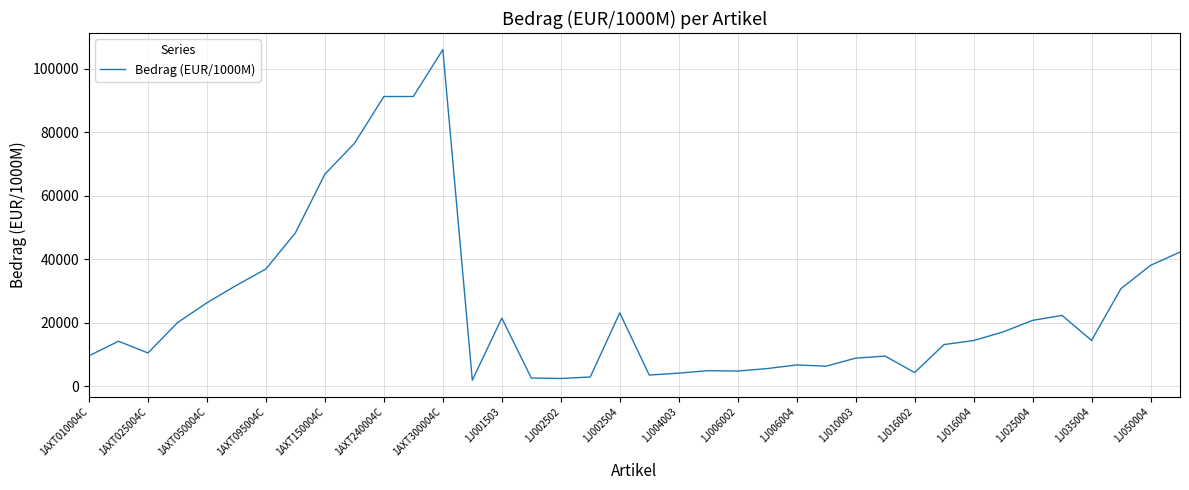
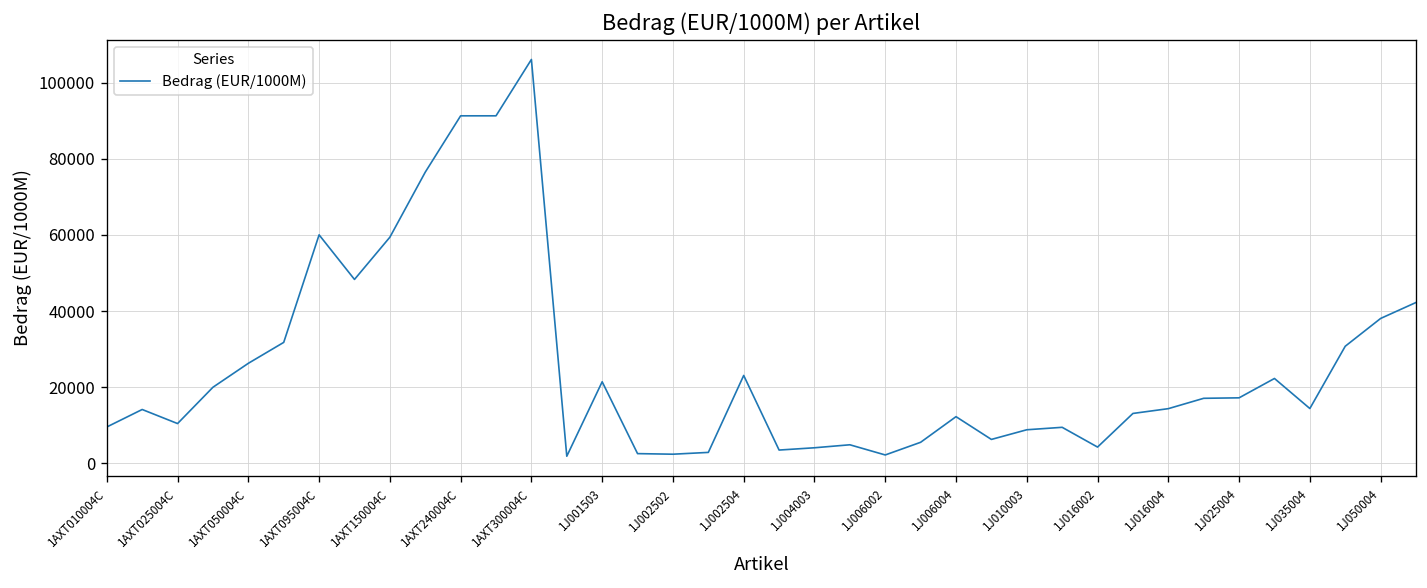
  {
    "1AXT010004C": 10000,
    "1AXT025004C": 10000,
    "1AXT050004C": 26000,
-   "1AXT095004C": 37000,
-   "1AXT150004C": 67000,
+   "1AXT095004C": 60000,
+   "1AXT150004C": 59000,
    "1AXT240004C": 91000,
    "1AXT300004C": 106000,
    "1J001503": 21000,
    "1J002502": 2000,
    "1J002504": 23000,
    "1J004003": 4000,
-   "1J006002": 5000,
-   "1J006004": 7000,
+   "1J006002": 2000,
+   "1J006004": 12000,
    "1J010003": 9000,
    "1J016002": 4000,
    "1J016004": 14000,
-   "1J025004": 21000,
+   "1J025004": 17000,
    "1J035004": 14000,
    "1J050004": 38000
  }
